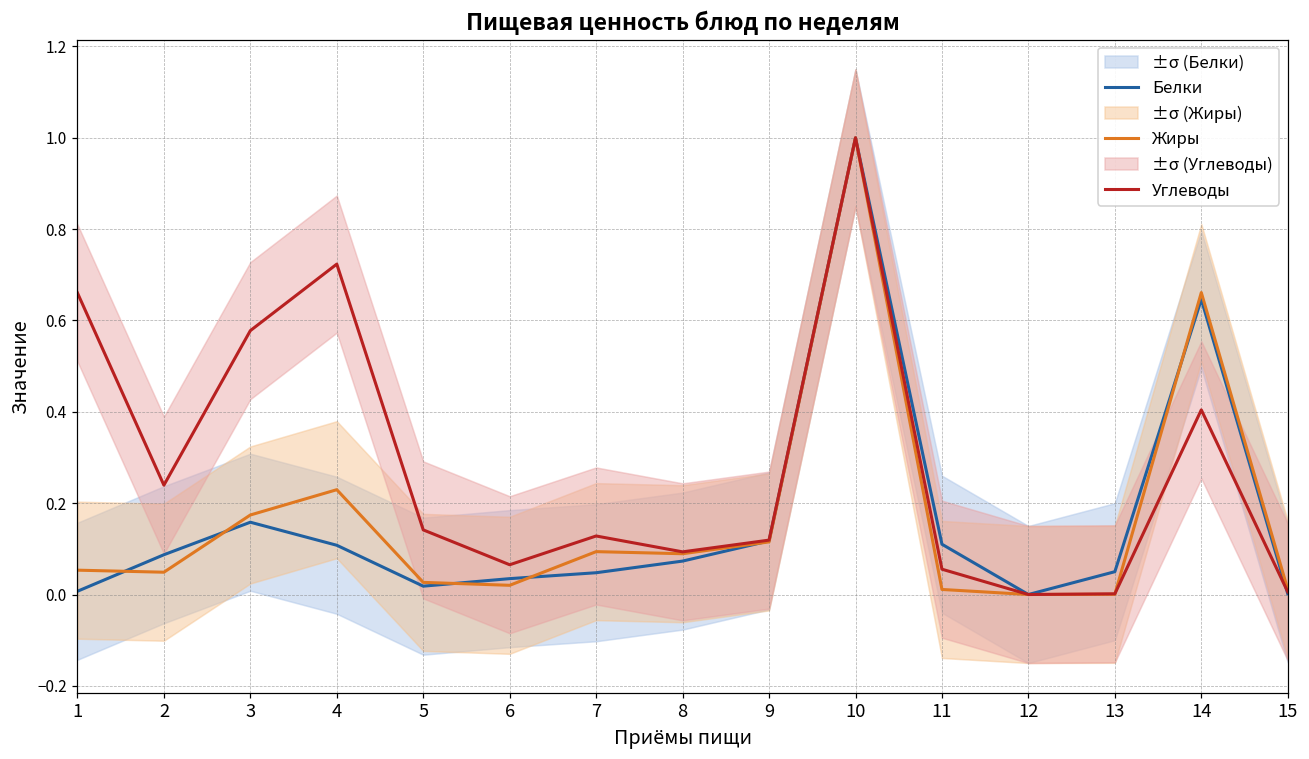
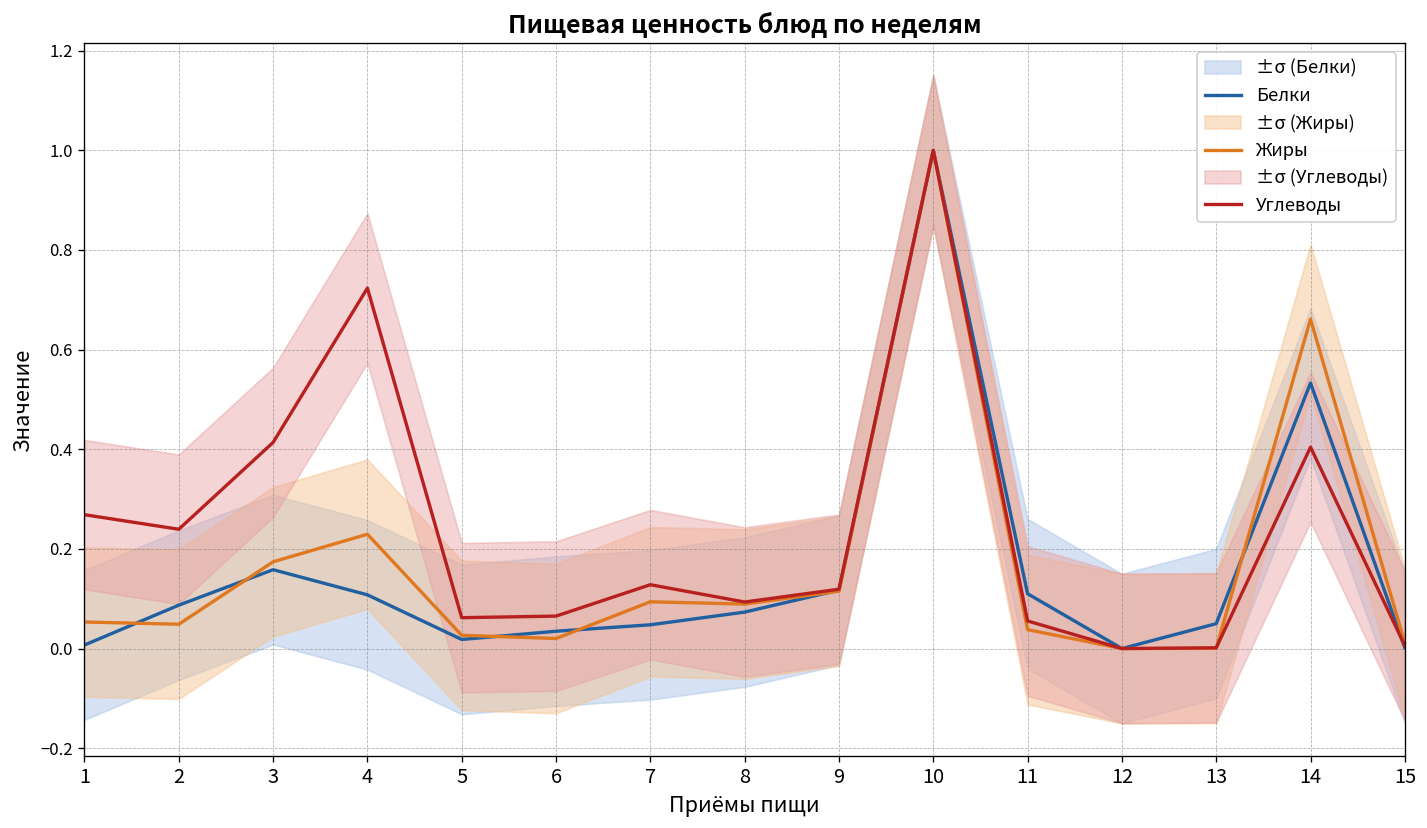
  {
    "Белки": {
      "1": 0.01,
      "2": 0.09,
      "3": 0.16,
      "4": 0.11,
      "5": 0.02,
      "6": 0.03,
      "7": 0.05,
      "8": 0.07,
      "11": 0.11,
      "13": 0.05,
-     "14": 0.65
+     "14": 0.53
    },
    "Жиры": {
      "1": 0.05,
      "2": 0.05,
      "3": 0.17,
      "4": 0.23,
      "5": 0.03,
      "6": 0.02,
      "7": 0.09,
-     "11": 0.01,
+     "11": 0.04,
      "14": 0.66
    },
    "Углеводы": {
-     "1": 0.66,
-     "3": 0.58,
+     "1": 0.27,
+     "3": 0.41,
      "4": 0.72,
-     "5": 0.14,
+     "5": 0.06,
      "6": 0.07,
      "7": 0.13,
      "11": 0.06,
      "14": 0.40
    }
  }
